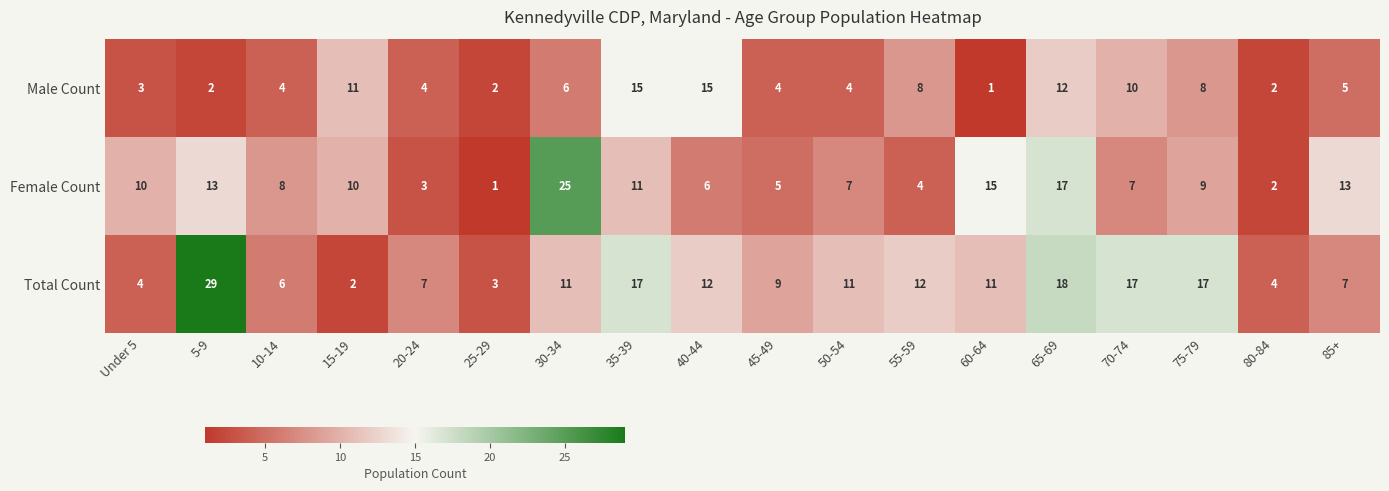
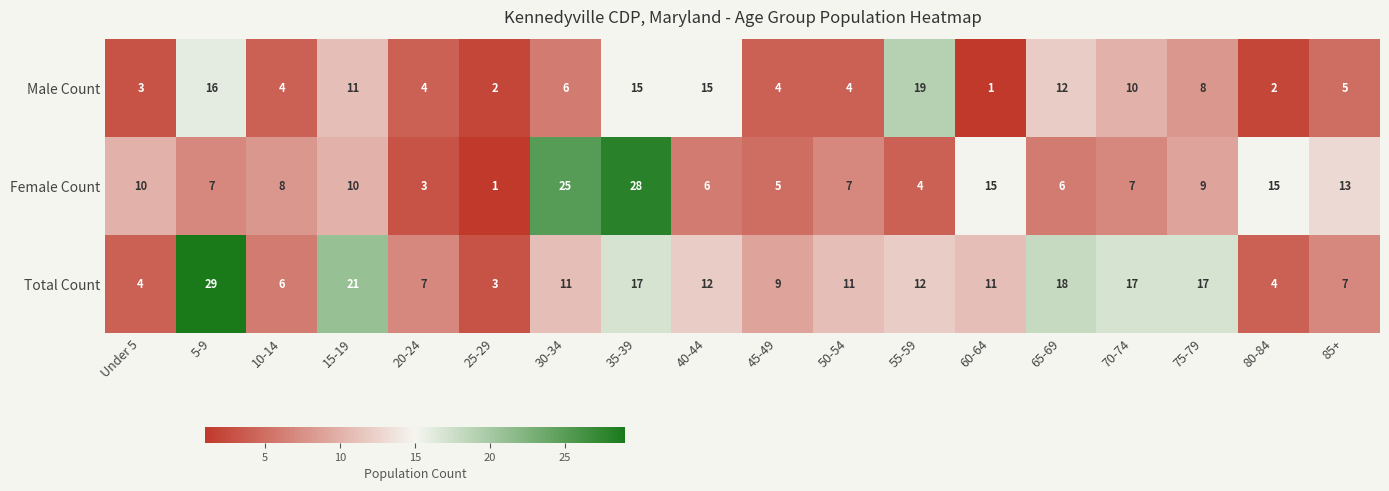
  {
    "Male Count": {
      "Under 5": 3,
-     "5-9": 2,
+     "5-9": 16,
      "10-14": 4,
      "15-19": 11,
      "20-24": 4,
      "25-29": 2,
      "30-34": 6,
      "35-39": 15,
      "40-44": 15,
      "45-49": 4,
      "50-54": 4,
-     "55-59": 8,
+     "55-59": 19,
      "60-64": 1,
      "65-69": 12,
      "70-74": 10,
      "75-79": 8,
      "80-84": 2,
      "85+": 5
    },
    "Female Count": {
      "Under 5": 10,
-     "5-9": 13,
+     "5-9": 7,
      "10-14": 8,
      "15-19": 10,
      "20-24": 3,
      "25-29": 1,
      "30-34": 25,
-     "35-39": 11,
+     "35-39": 28,
      "40-44": 6,
      "45-49": 5,
      "50-54": 7,
      "55-59": 4,
      "60-64": 15,
-     "65-69": 17,
+     "65-69": 6,
      "70-74": 7,
      "75-79": 9,
-     "80-84": 2,
+     "80-84": 15,
      "85+": 13
    },
    "Total Count": {
      "Under 5": 4,
      "5-9": 29,
      "10-14": 6,
-     "15-19": 2,
+     "15-19": 21,
      "20-24": 7,
      "25-29": 3,
      "30-34": 11,
      "35-39": 17,
      "40-44": 12,
      "45-49": 9,
      "50-54": 11,
      "55-59": 12,
      "60-64": 11,
      "65-69": 18,
      "70-74": 17,
      "75-79": 17,
      "80-84": 4,
      "85+": 7
    }
  }
